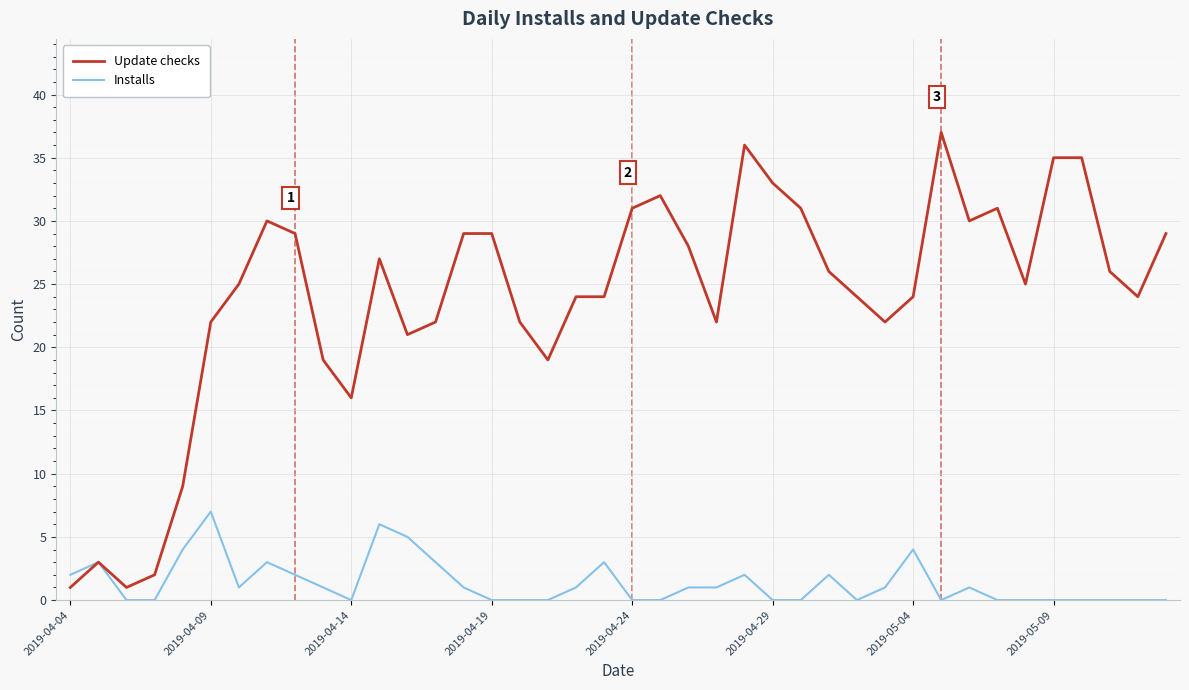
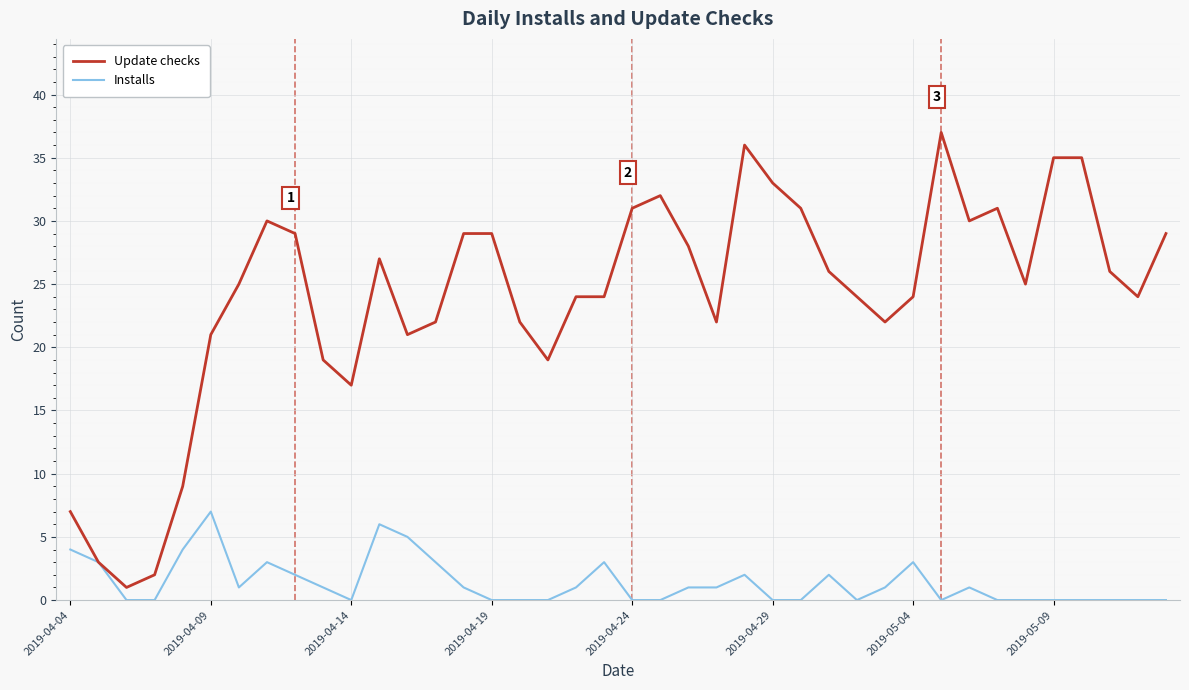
  {
    "Update checks": {
-     "2019-04-04": 1,
-     "2019-04-09": 22,
-     "2019-04-14": 16,
+     "2019-04-04": 7,
+     "2019-04-09": 21,
+     "2019-04-14": 17,
      "2019-04-19": 29,
      "2019-04-24": 31,
      "2019-04-29": 33,
      "2019-05-04": 24,
      "2019-05-09": 35
    },
    "Installs": {
-     "2019-04-04": 2,
+     "2019-04-04": 4,
      "2019-04-09": 7,
      "2019-04-14": 0,
      "2019-04-19": 0,
      "2019-04-24": 0,
      "2019-04-29": 0,
-     "2019-05-04": 4,
+     "2019-05-04": 3,
      "2019-05-09": 0
    }
  }
